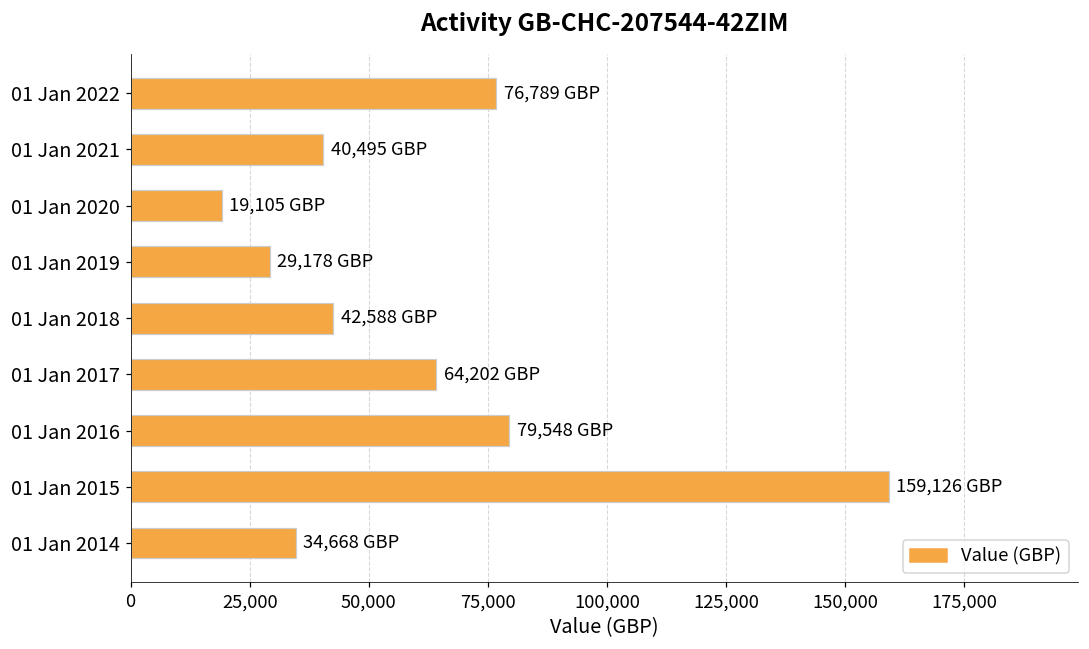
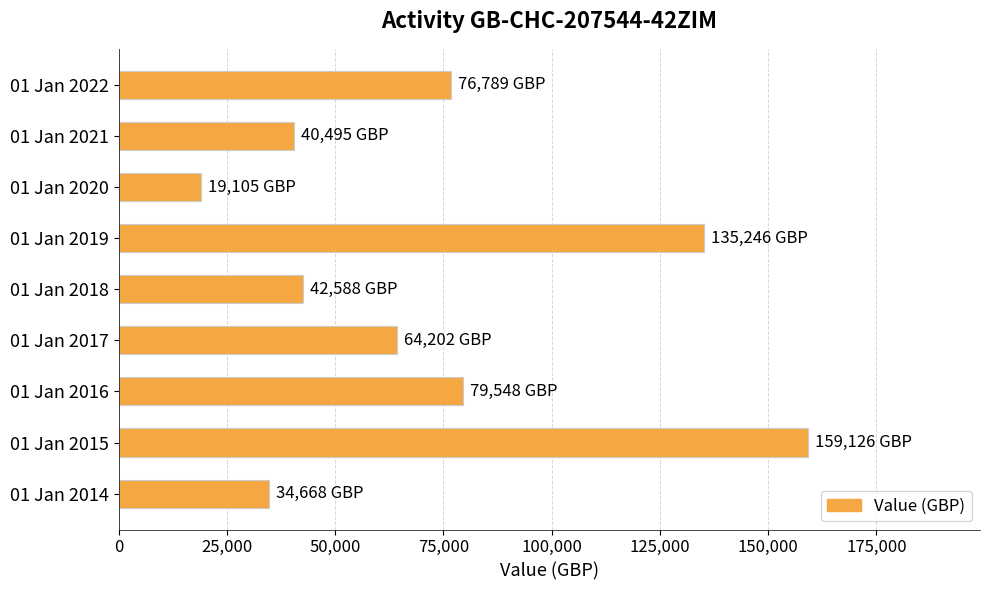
  {
    "01 Jan 2022": "76,789",
    "01 Jan 2021": "40,495",
    "01 Jan 2020": "19,105",
-   "01 Jan 2019": "29,178",
+   "01 Jan 2019": "135,246",
    "01 Jan 2018": "42,588",
    "01 Jan 2017": "64,202",
    "01 Jan 2016": "79,548",
    "01 Jan 2015": "159,126",
    "01 Jan 2014": "34,668"
  }
